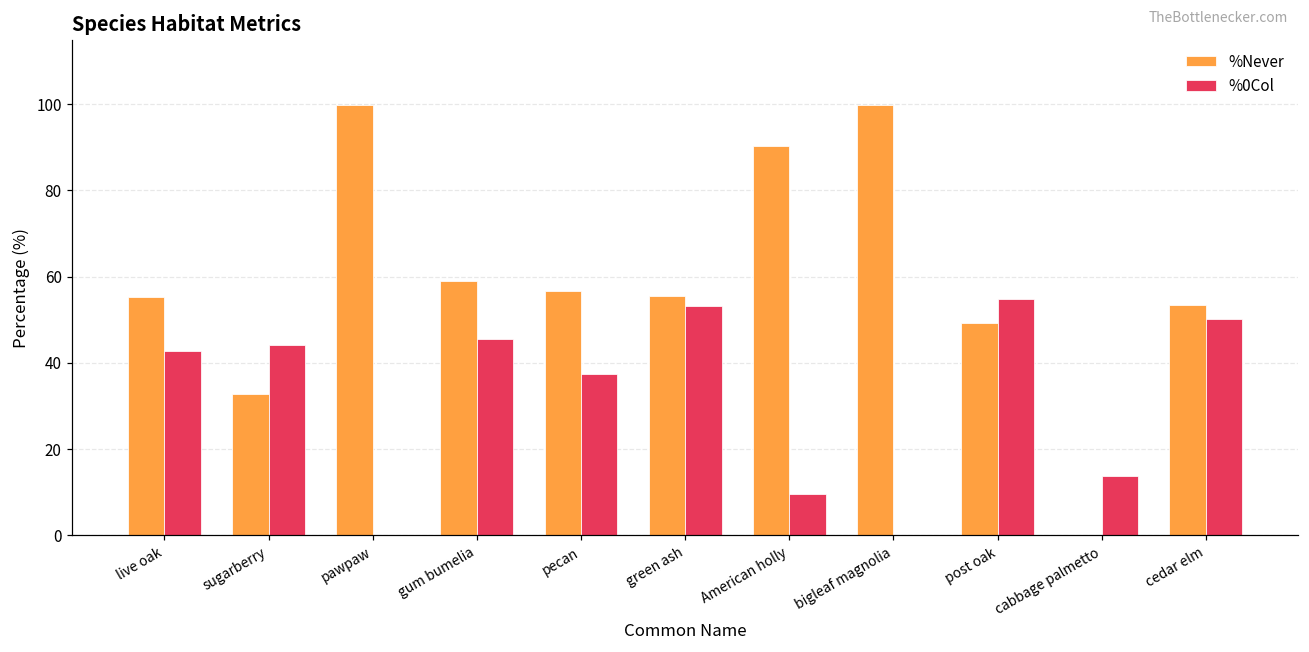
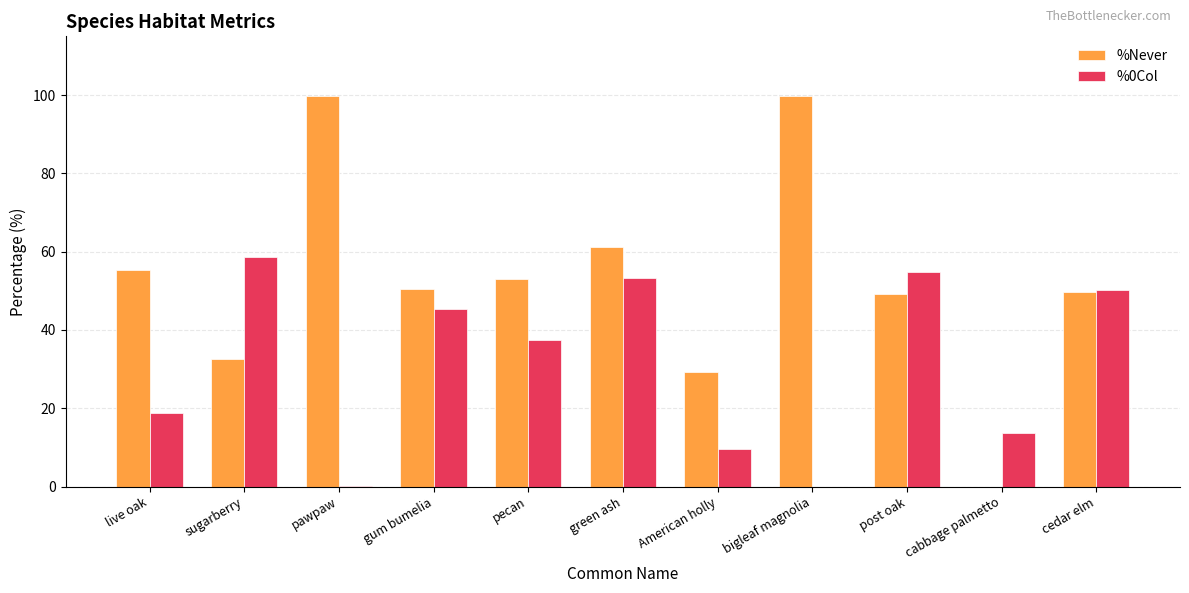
  {
    "%Never": {
      "live oak": 55,
      "sugarberry": 33,
      "pawpaw": 100,
-     "gum bumelia": 59,
-     "pecan": 57,
-     "green ash": 56,
-     "American holly": 90,
+     "gum bumelia": 50,
+     "pecan": 53,
+     "green ash": 61,
+     "American holly": 29,
      "bigleaf magnolia": 100,
      "post oak": 49,
      "cabbage palmetto": 0,
-     "cedar elm": 53
+     "cedar elm": 50
    },
    "%0Col": {
-     "live oak": 43,
-     "sugarberry": 44,
+     "live oak": 19,
+     "sugarberry": 59,
      "gum bumelia": 45,
      "pecan": 37,
      "green ash": 53,
      "American holly": 10,
      "bigleaf magnolia": 0,
      "post oak": 55,
      "cabbage palmetto": 14,
      "cedar elm": 50
    }
  }
